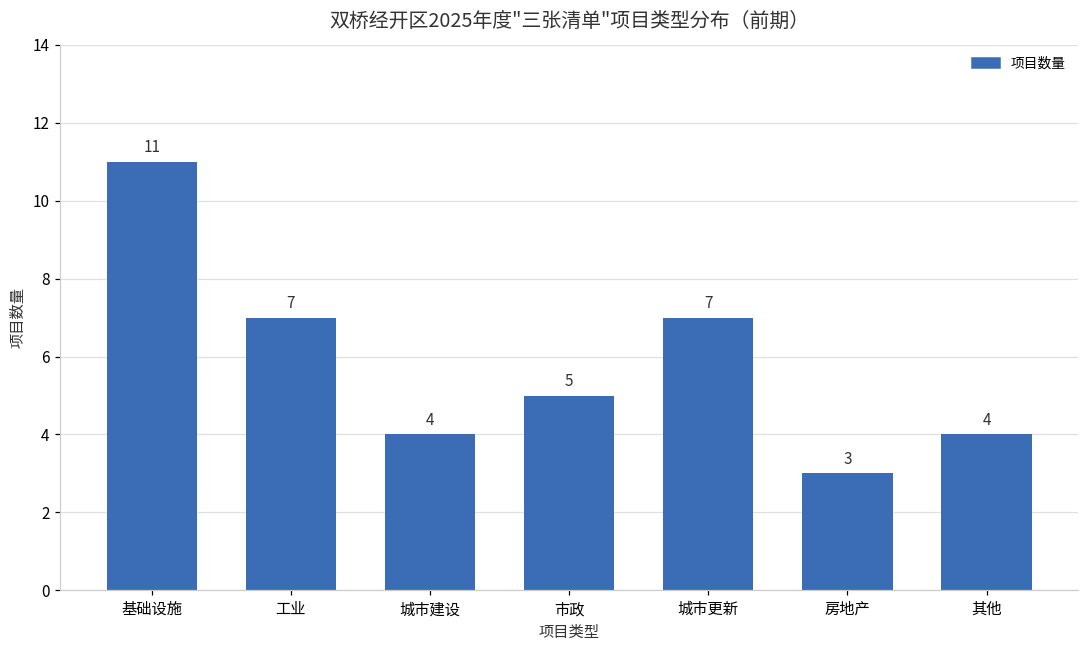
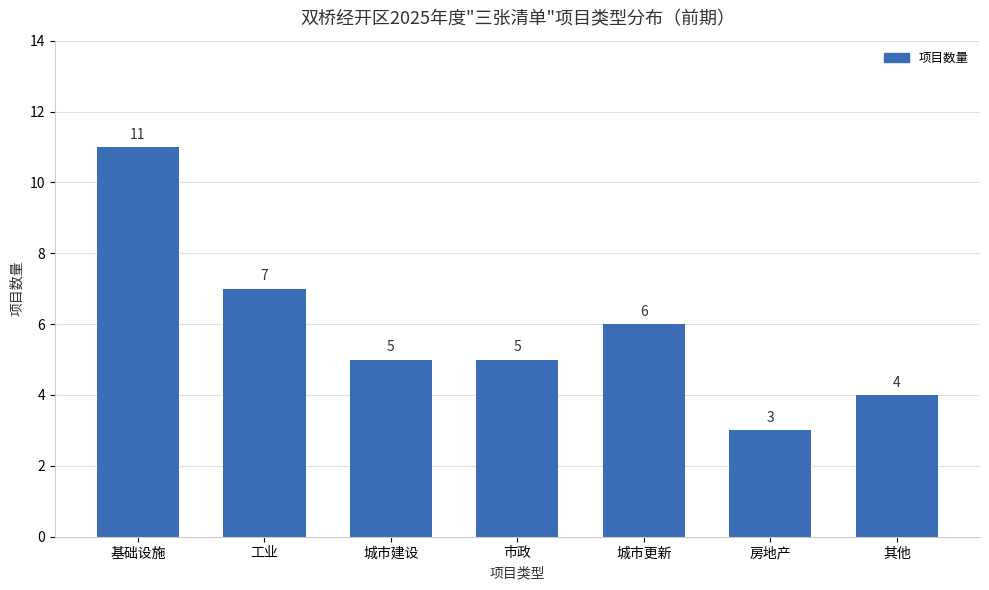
  {
    "基础设施": 11,
    "工业": 7,
-   "城市建设": 4,
+   "城市建设": 5,
    "市政": 5,
-   "城市更新": 7,
+   "城市更新": 6,
    "房地产": 3,
    "其他": 4
  }
